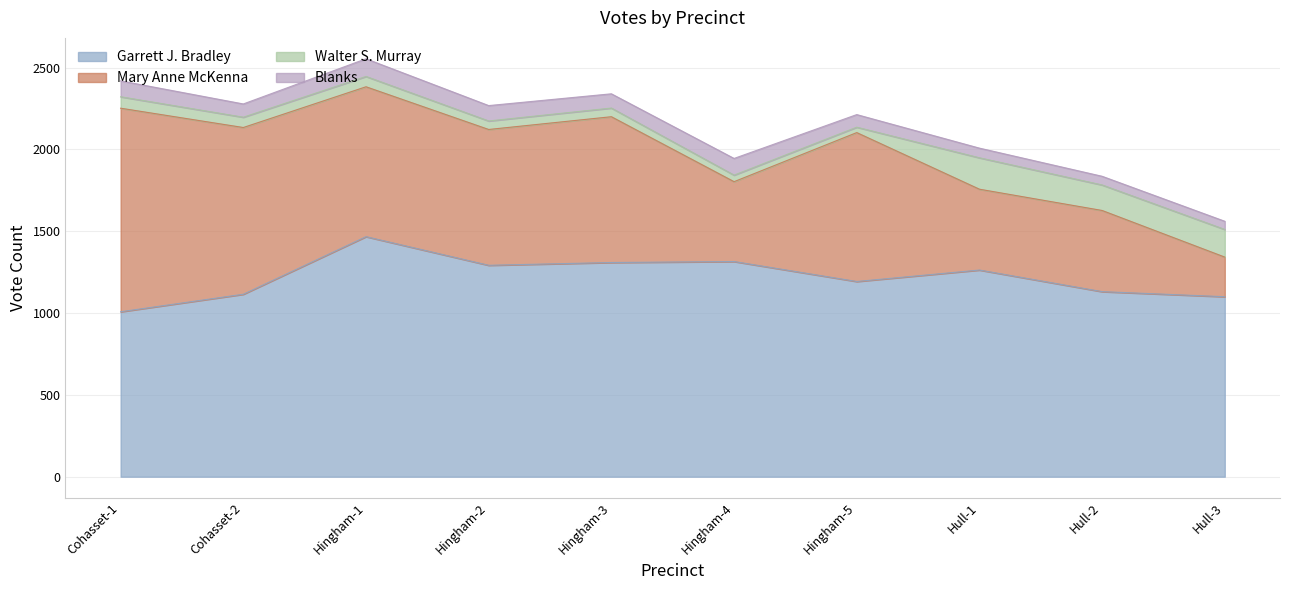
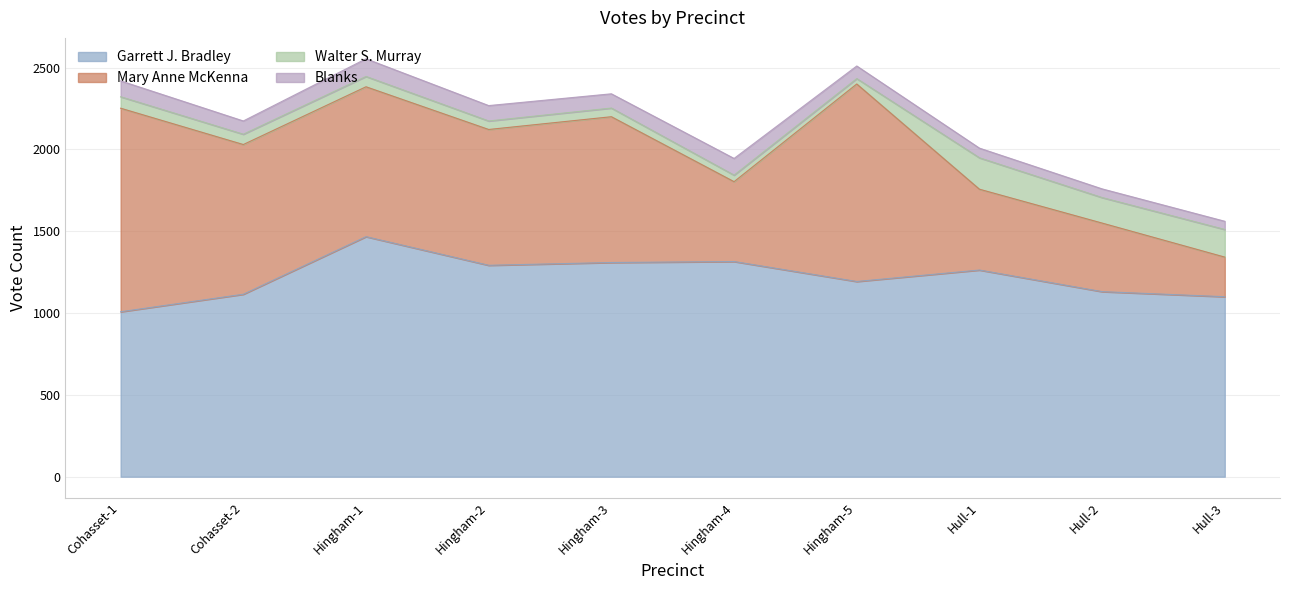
  {
    "Mary Anne McKenna": {
      "Cohasset-1": 1240,
-     "Cohasset-2": 1020,
+     "Cohasset-2": 920,
      "Hingham-1": 920,
      "Hingham-2": 830,
      "Hingham-3": 890,
      "Hingham-4": 490,
-     "Hingham-5": 910,
+     "Hingham-5": 1210,
      "Hull-1": 490,
-     "Hull-2": 500,
+     "Hull-2": 420,
      "Hull-3": 240
    }
  }
